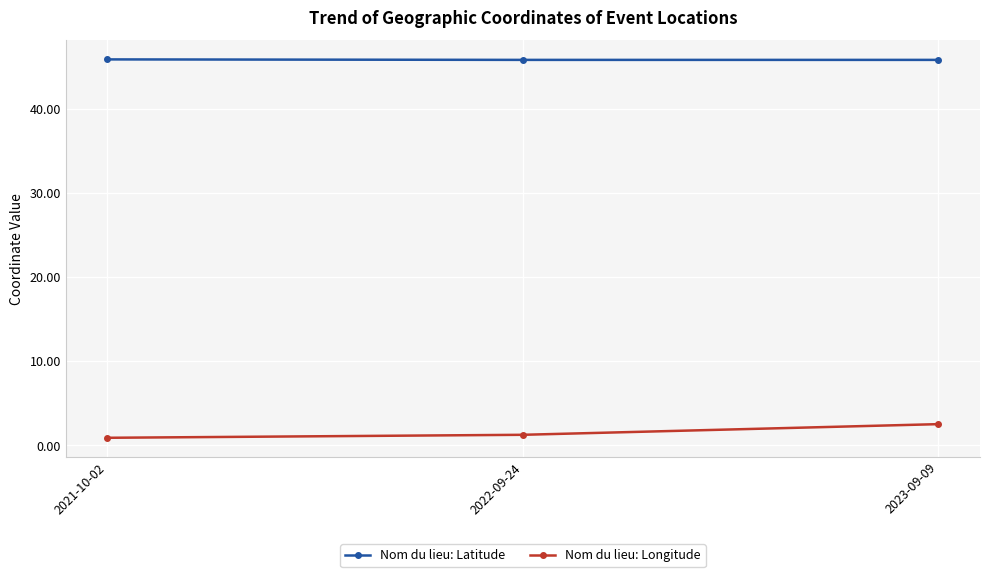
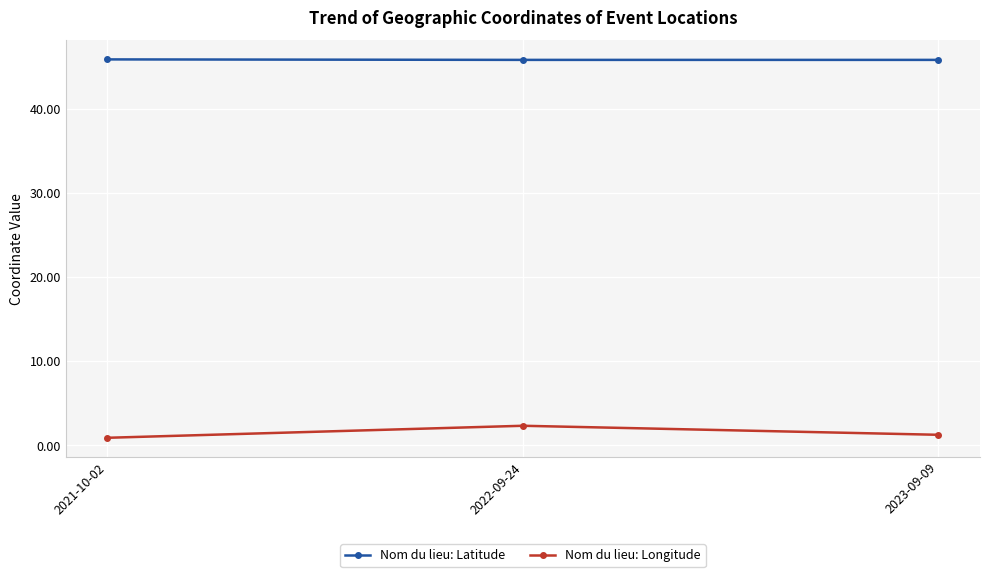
  {
    "Nom du lieu: Latitude": {
      "2021-10-02": 46,
      "2022-09-24": 46,
      "2023-09-09": 46
    },
    "Nom du lieu: Longitude": {
      "2021-10-02": 1,
-     "2022-09-24": 1,
-     "2023-09-09": 3
+     "2022-09-24": 2,
+     "2023-09-09": 1
    }
  }
